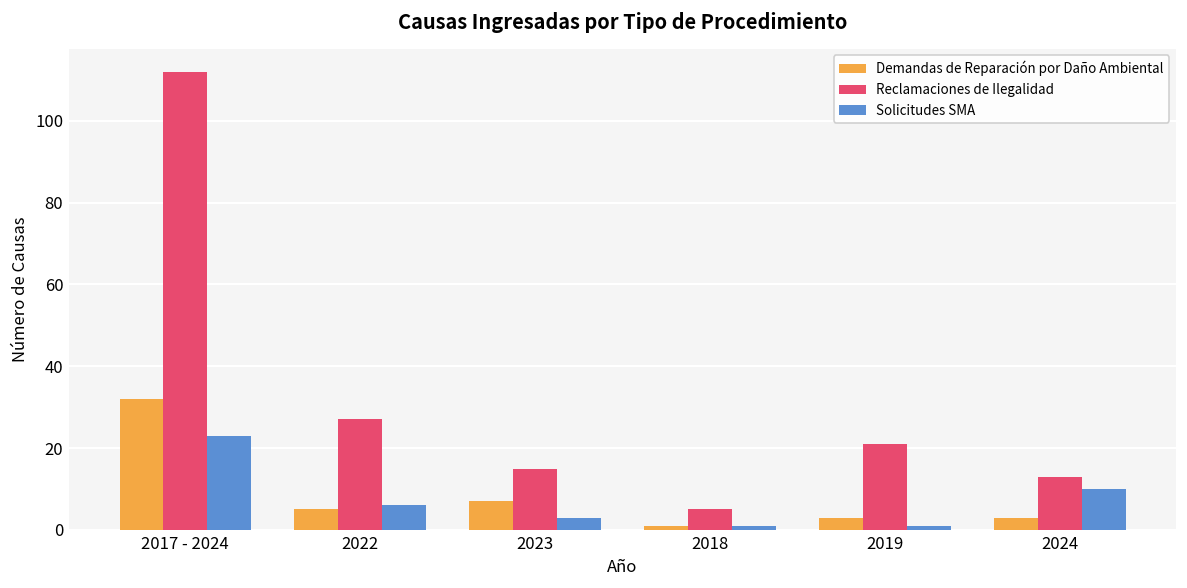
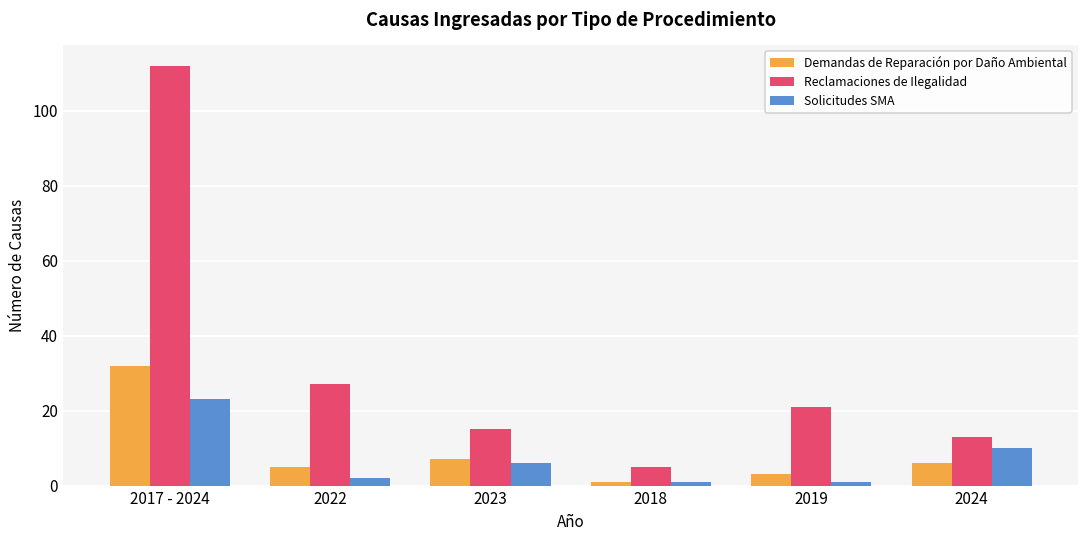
  {
    "Demandas de Reparación por Daño Ambiental": {
      "2017 - 2024": 32,
      "2022": 5,
      "2023": 7,
      "2018": 1,
      "2019": 3,
-     "2024": 3
+     "2024": 6
    },
    "Reclamaciones de Ilegalidad": {
      "2017 - 2024": 112,
      "2022": 27,
      "2023": 15,
      "2018": 5,
      "2019": 21,
      "2024": 13
    },
    "Solicitudes SMA": {
      "2017 - 2024": 23,
-     "2022": 6,
-     "2023": 3,
+     "2022": 2,
+     "2023": 6,
      "2018": 1,
      "2019": 1,
      "2024": 10
    }
  }
